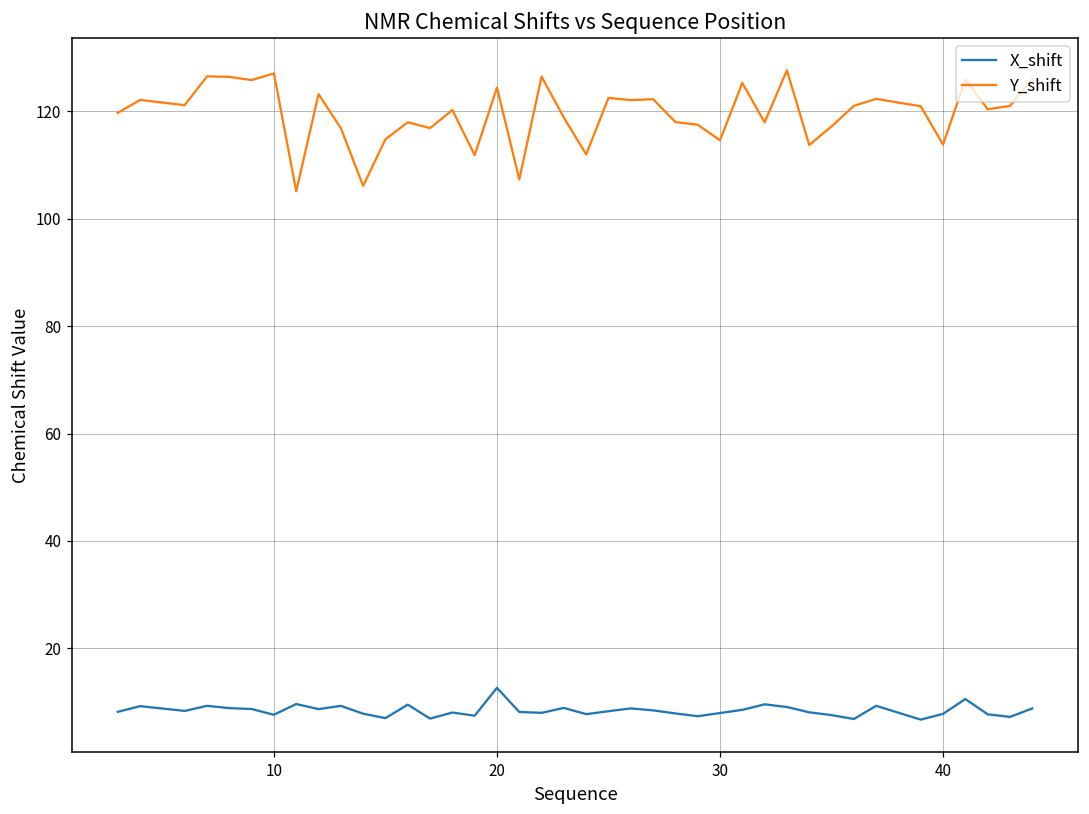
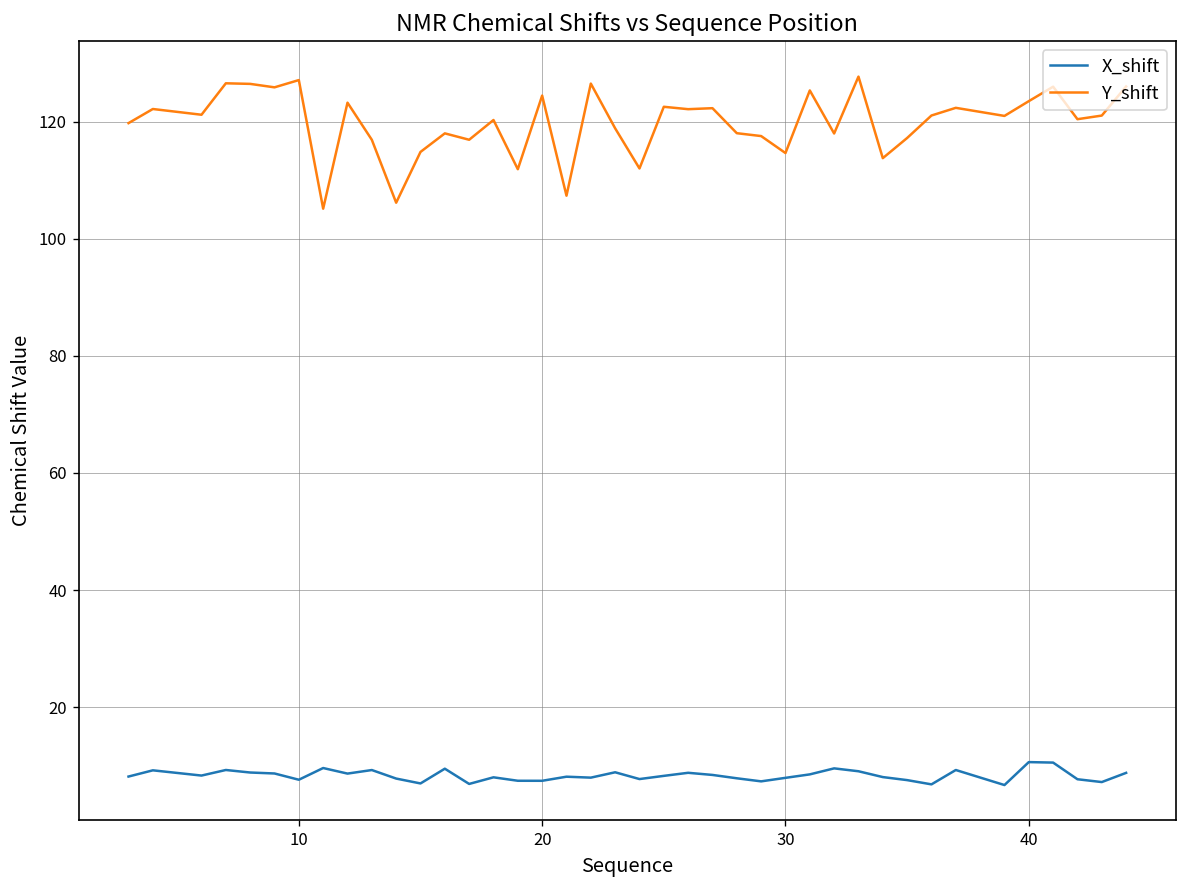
  {
    "X_shift": {
      "10": 8,
-     "20": 13,
+     "20": 7,
      "30": 8,
-     "40": 8
+     "40": 11
    },
    "Y_shift": {
      "10": 127,
      "20": 124,
      "30": 115,
-     "40": 114
+     "40": 123
    }
  }
